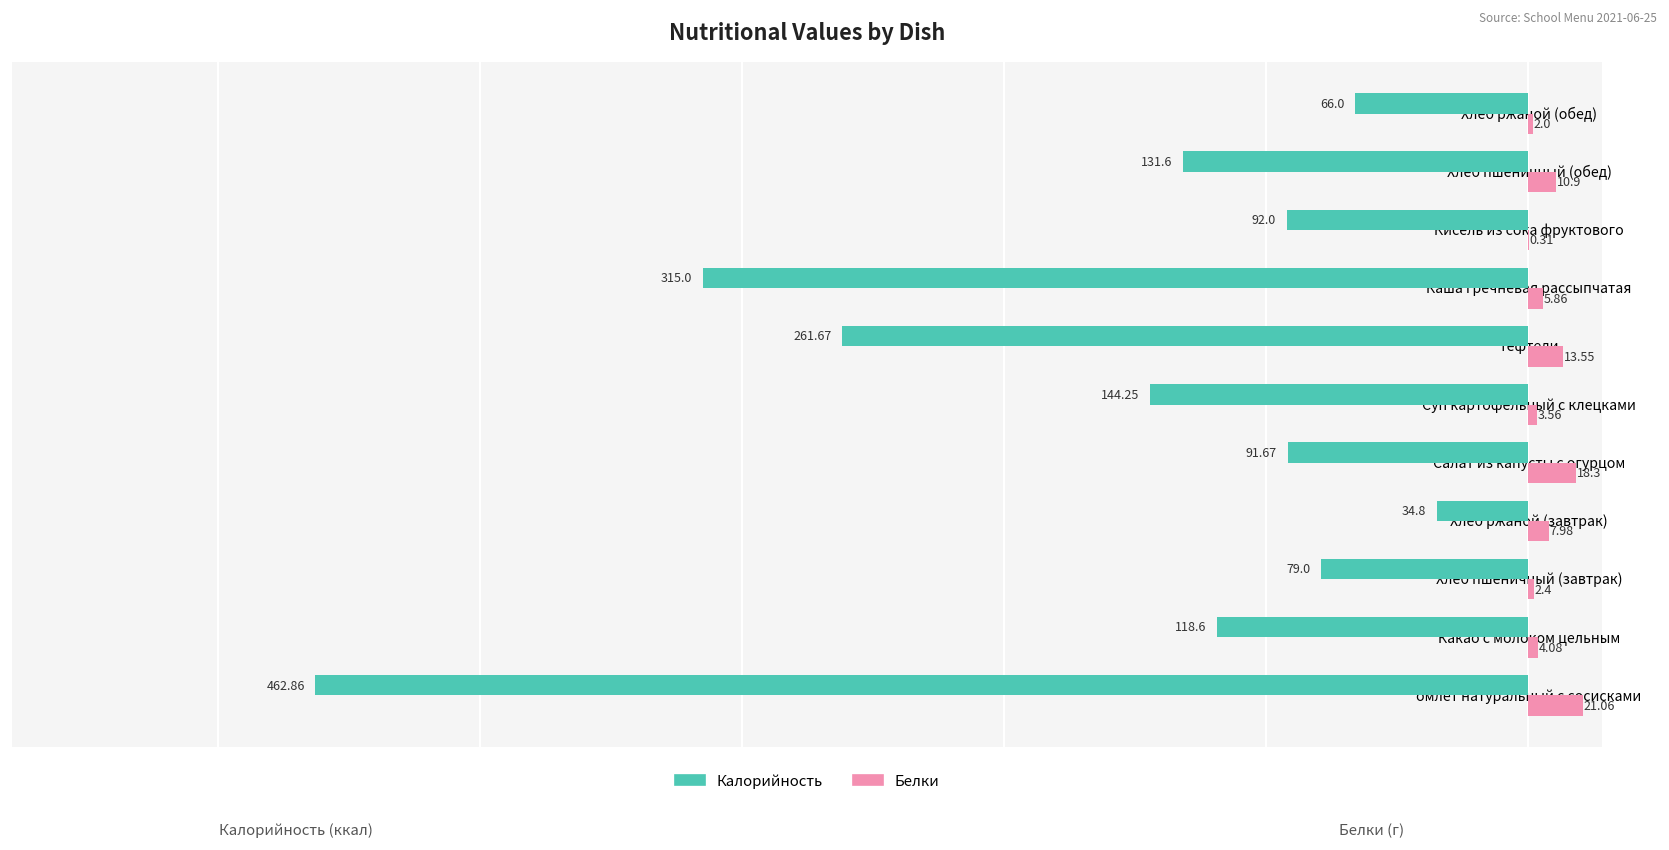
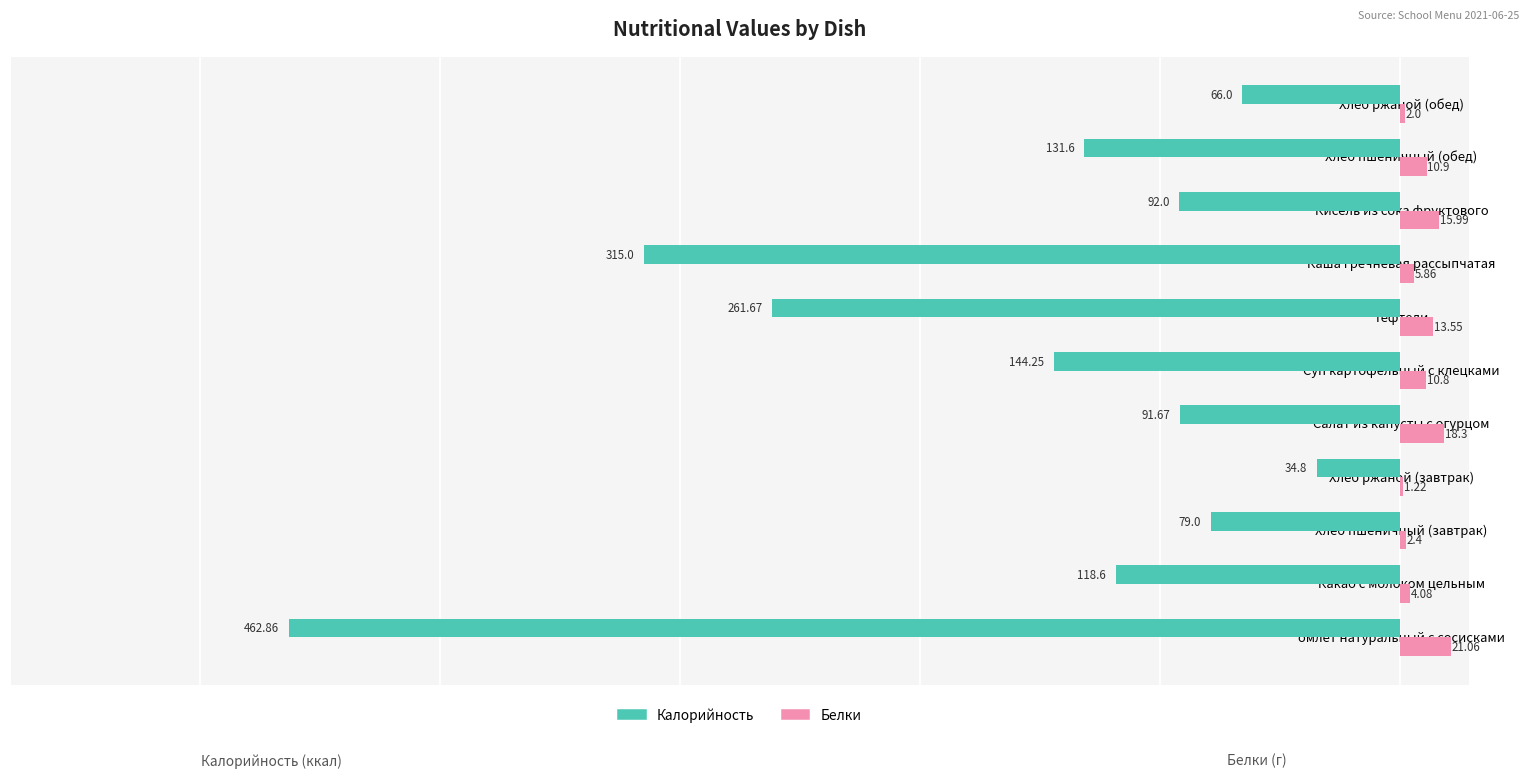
  {
    "Белки": {
      "Хлеб ржаной (обед)": 2.0,
      "Хлеб пшеничный (обед)": 10.9,
-     "Кисель из сока фруктового": 0.31,
+     "Кисель из сока фруктового": 15.99,
      "Каша гречневая рассыпчатая": 5.86,
      "Тефтели": 13.55,
-     "Суп картофельный с клецками": 3.56,
+     "Суп картофельный с клецками": 10.8,
      "Салат из капусты с огурцом": 18.3,
-     "Хлеб ржаной (завтрак)": 7.98,
+     "Хлеб ржаной (завтрак)": 1.22,
      "Хлеб пшеничный (завтрак)": 2.4,
      "Какао с молоком цельным": 4.08,
      "омлет натуральный с сосисками": 21.06
    }
  }
